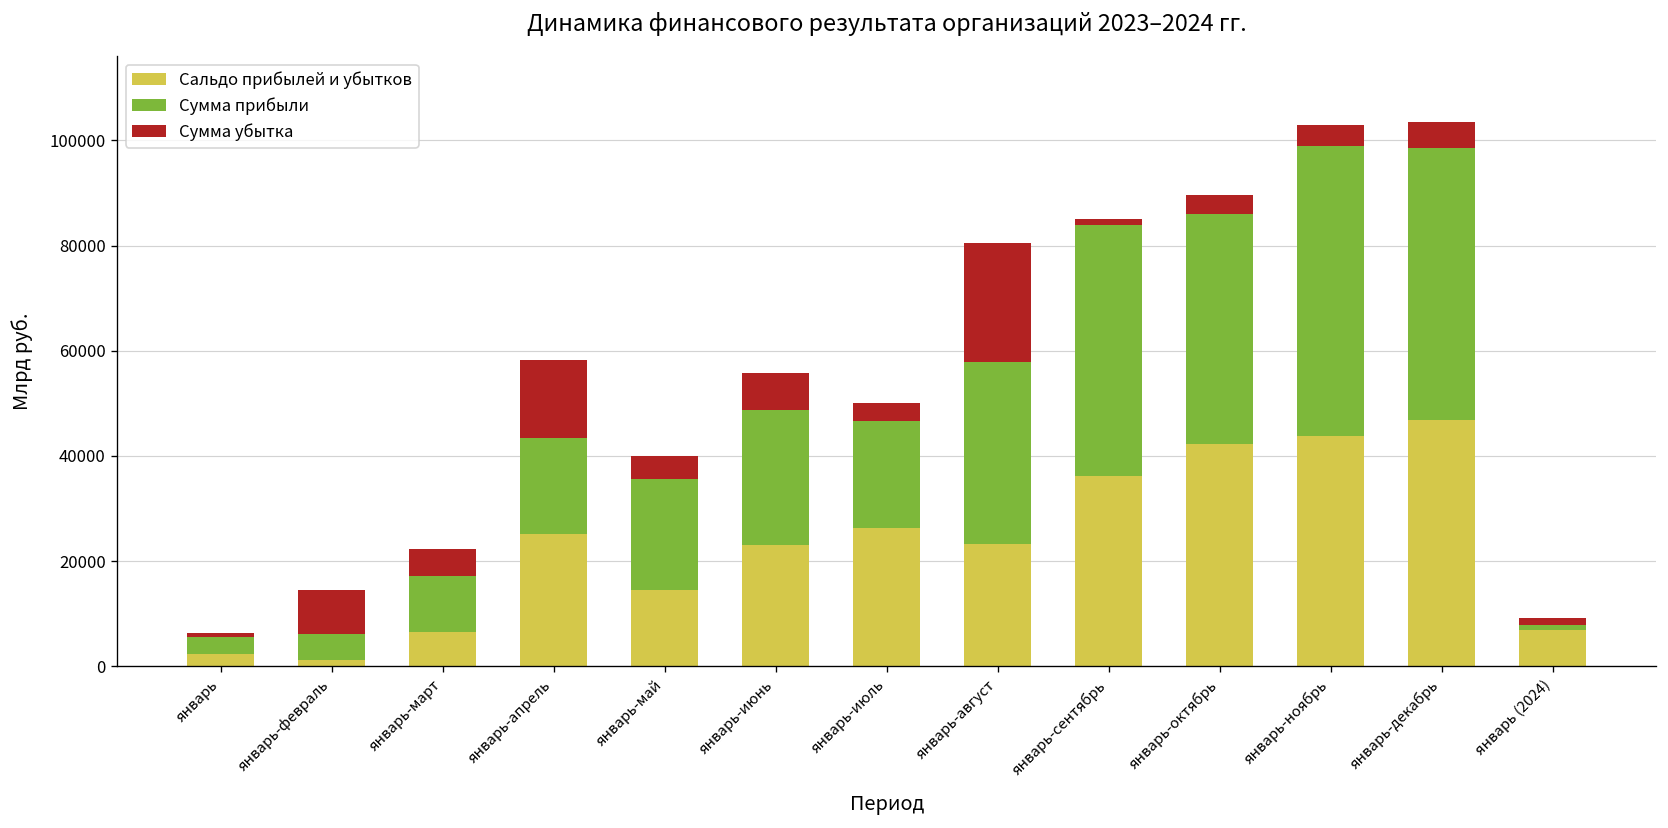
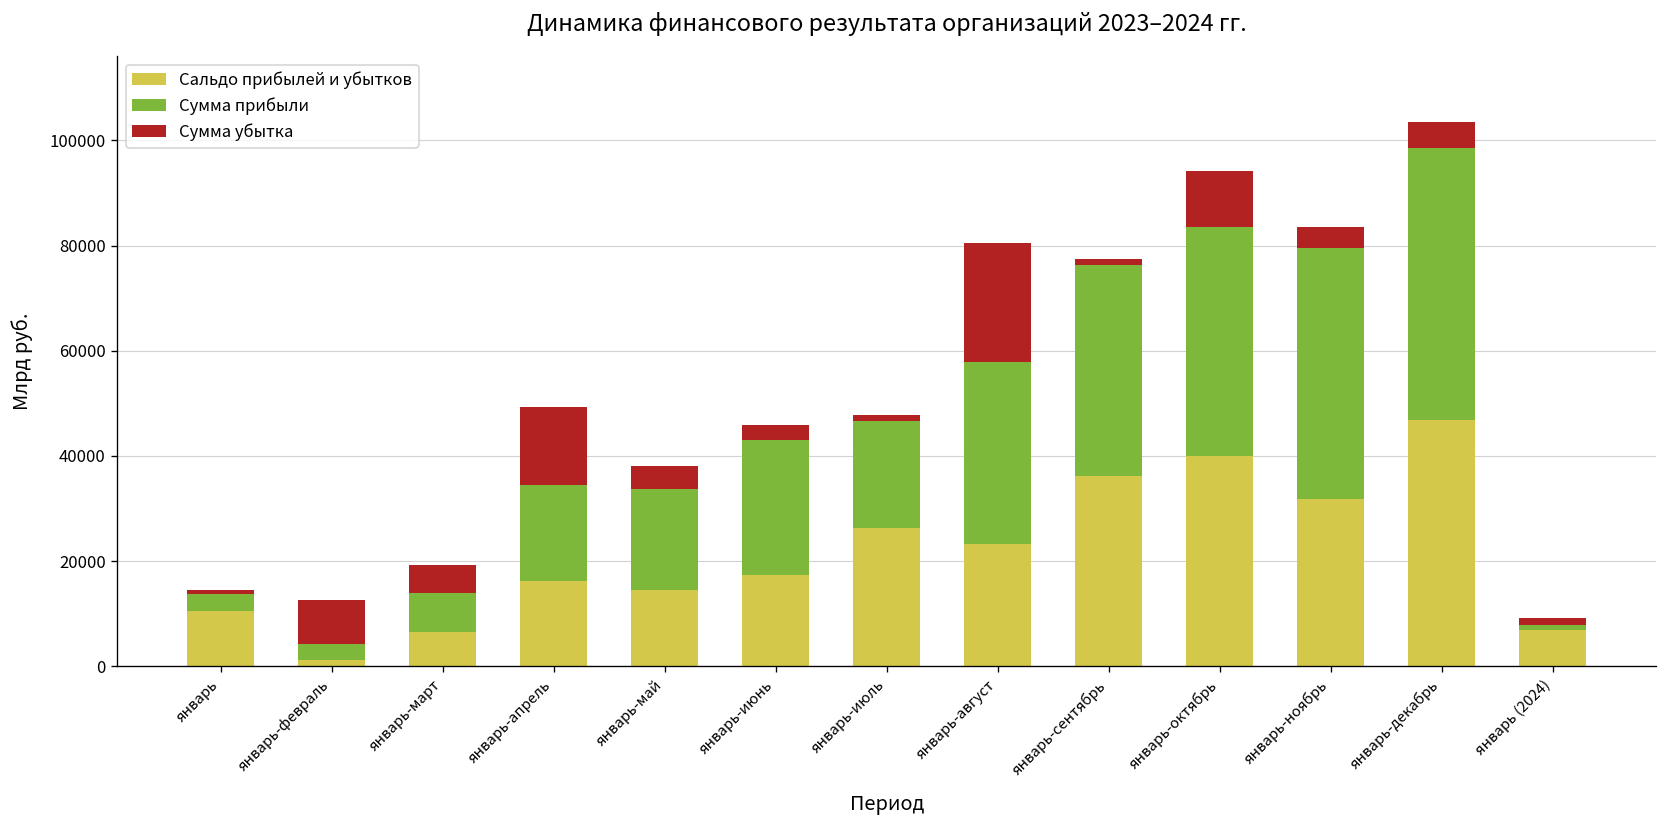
  {
    "Сальдо прибылей и убытков": {
-     "январь": 2000,
+     "январь": 10000,
      "январь-февраль": 1000,
      "январь-март": 6000,
-     "январь-апрель": 25000,
+     "январь-апрель": 16000,
      "январь-май": 15000,
-     "январь-июнь": 23000,
+     "январь-июнь": 17000,
      "январь-июль": 26000,
      "январь-август": 23000,
      "январь-сентябрь": 36000,
-     "январь-октябрь": 42000,
-     "январь-ноябрь": 44000,
+     "январь-октябрь": 40000,
+     "январь-ноябрь": 32000,
      "январь-декабрь": 47000,
      "январь (2024)": 7000
    },
    "Сумма прибыли": {
      "январь": 3000,
-     "январь-февраль": 5000,
-     "январь-март": 11000,
+     "январь-февраль": 3000,
+     "январь-март": 8000,
      "январь-апрель": 18000,
-     "январь-май": 21000,
+     "январь-май": 19000,
      "январь-июнь": 26000,
      "январь-июль": 20000,
      "январь-август": 35000,
-     "январь-сентябрь": 48000,
+     "январь-сентябрь": 40000,
      "январь-октябрь": 44000,
-     "январь-ноябрь": 55000,
+     "январь-ноябрь": 48000,
      "январь-декабрь": 52000,
      "январь (2024)": 1000
    },
    "Сумма убытка": {
      "январь": 1000,
      "январь-февраль": 8000,
      "январь-март": 5000,
      "январь-апрель": 15000,
      "январь-май": 4000,
-     "январь-июнь": 7000,
-     "январь-июль": 3000,
+     "январь-июнь": 3000,
+     "январь-июль": 1000,
      "январь-август": 23000,
      "январь-сентябрь": 1000,
-     "январь-октябрь": 4000,
+     "январь-октябрь": 11000,
      "январь-ноябрь": 4000,
      "январь-декабрь": 5000,
      "январь (2024)": 1000
    }
  }
